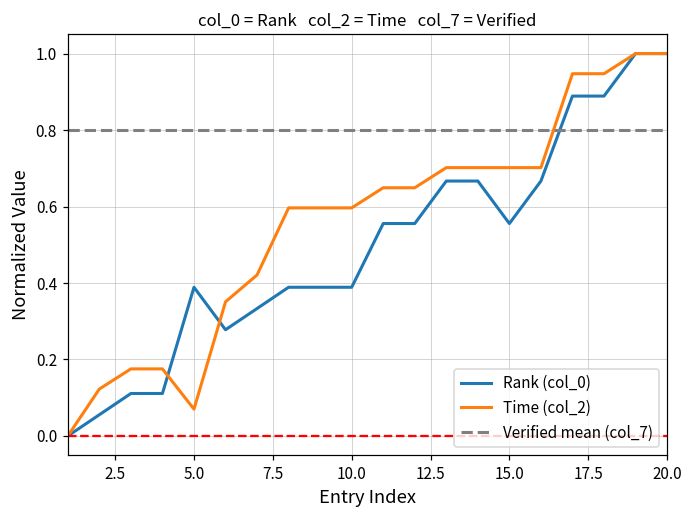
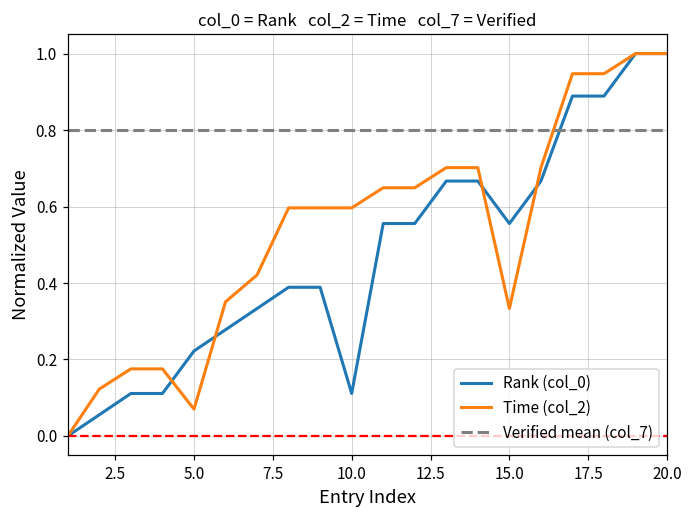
  {
    "Rank (col_0)": {
-     "5.0": 0.39,
-     "10.0": 0.39,
+     "5.0": 0.22,
+     "10.0": 0.11,
      "15.0": 0.56
    },
    "Time (col_2)": {
      "5.0": 0.07,
      "10.0": 0.60,
-     "15.0": 0.70
+     "15.0": 0.33
    }
  }
